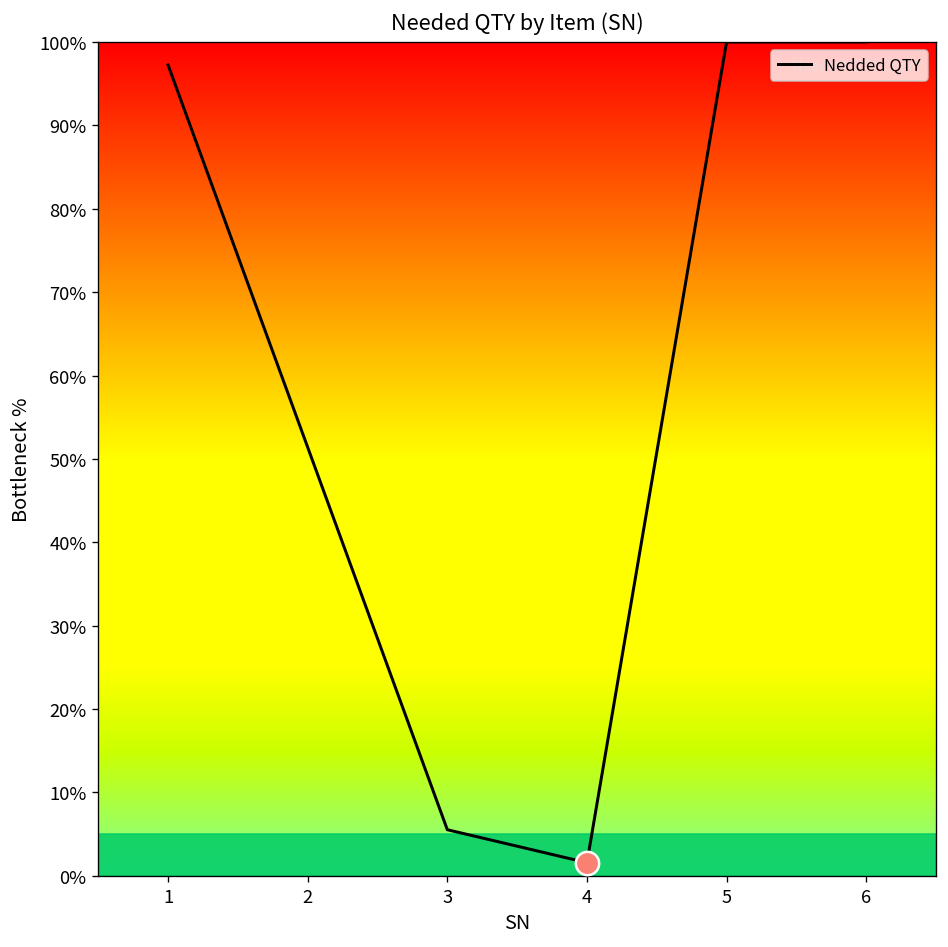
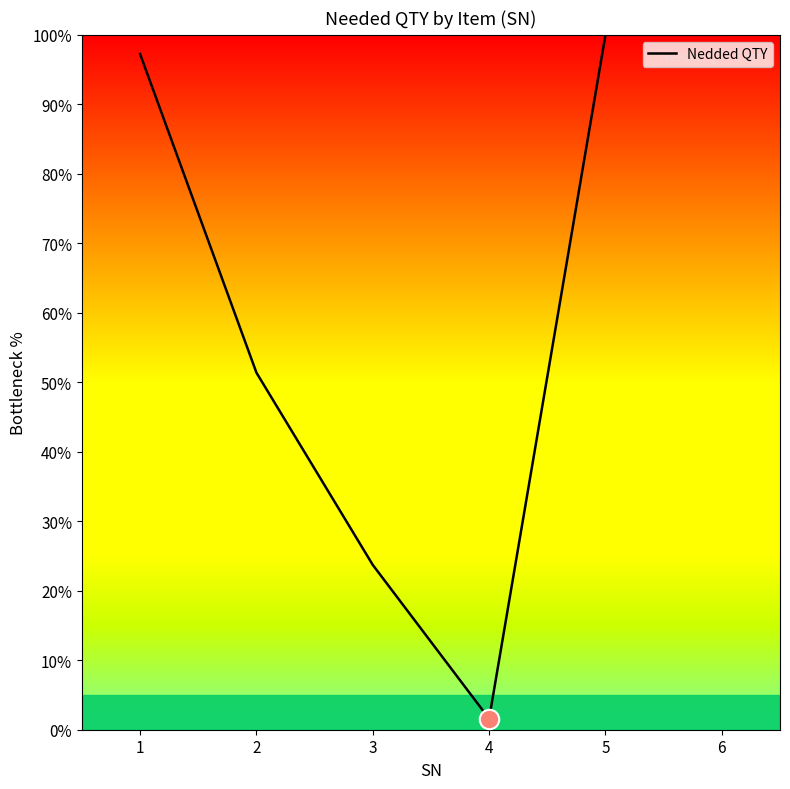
  {
    "Nedded QTY": {
      "1": "97%",
      "2": "51%",
-     "3": "6%",
+     "3": "24%",
      "5": "100%",
      "6": "100%"
    }
  }
